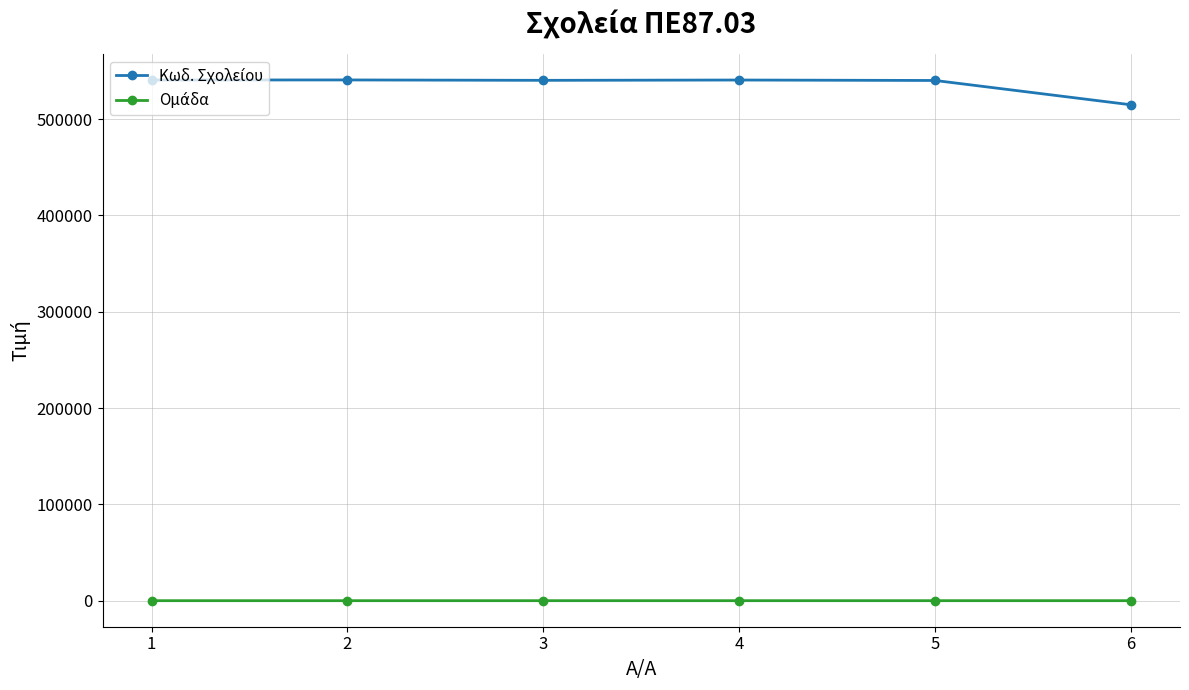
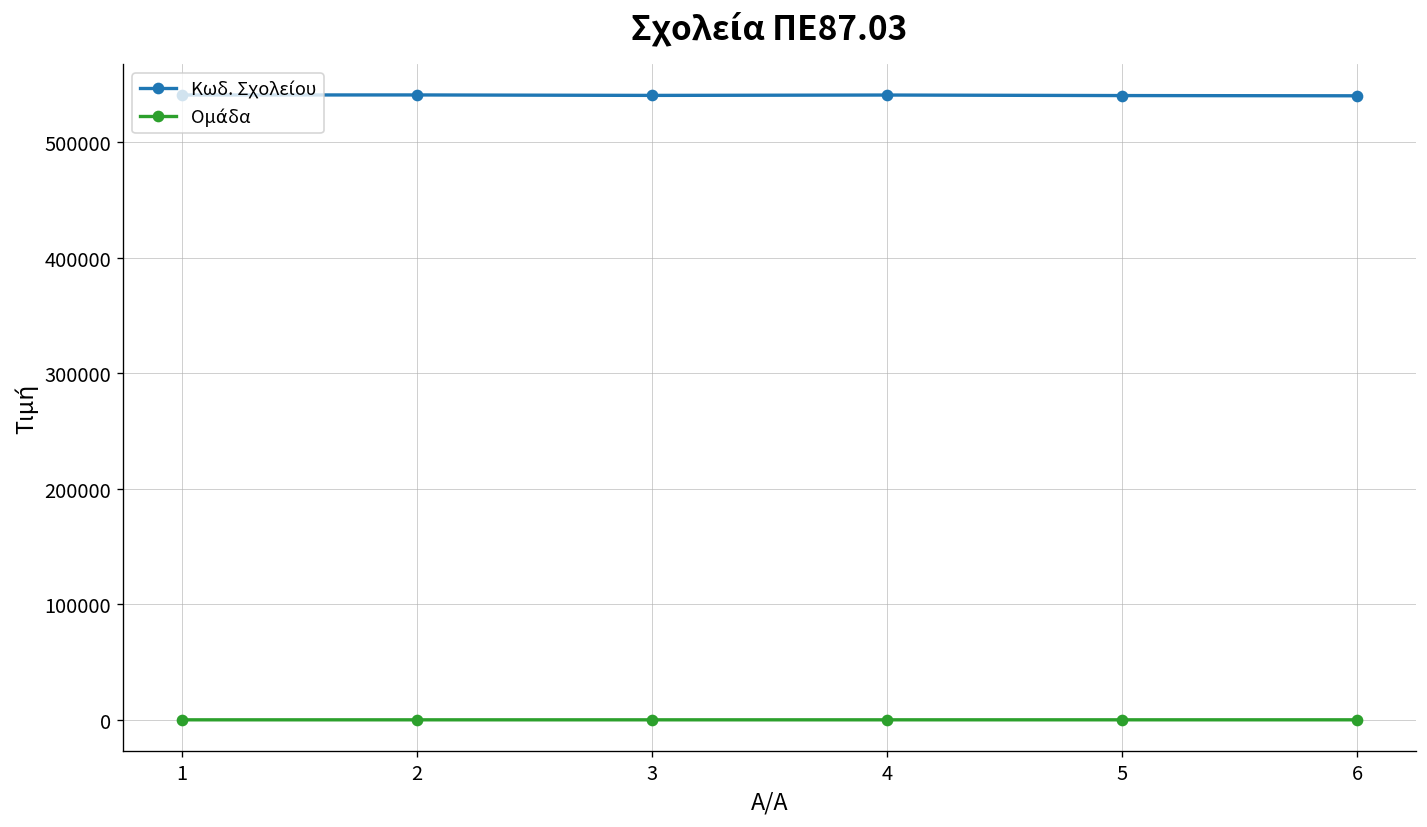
  {
    "Κωδ. Σχολείου": {
      "2": 540000,
      "3": 540000,
      "4": 540000,
      "5": 540000,
-     "6": 510000
+     "6": 540000
    },
    "Ομάδα": {
      "1": 0,
      "2": 0,
      "3": 0,
      "4": 0,
      "5": 0,
      "6": 0
    }
  }
